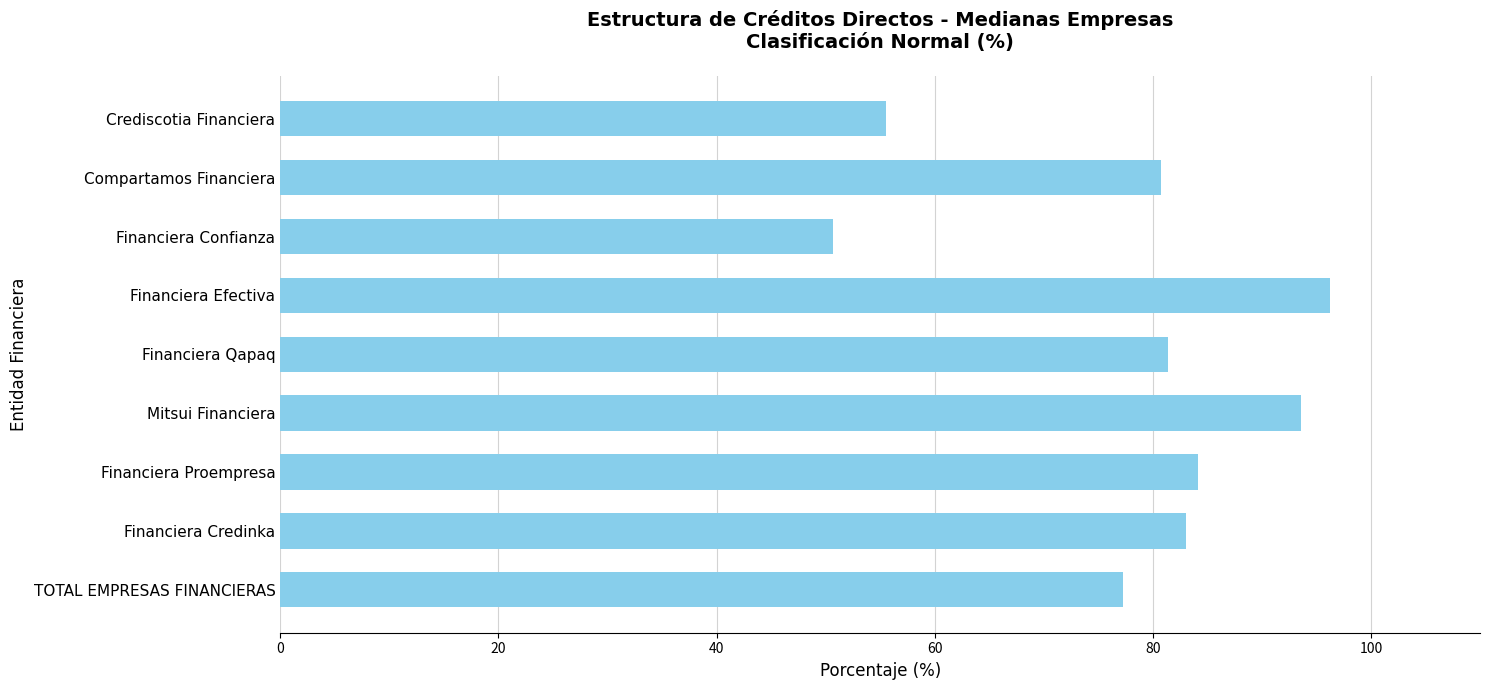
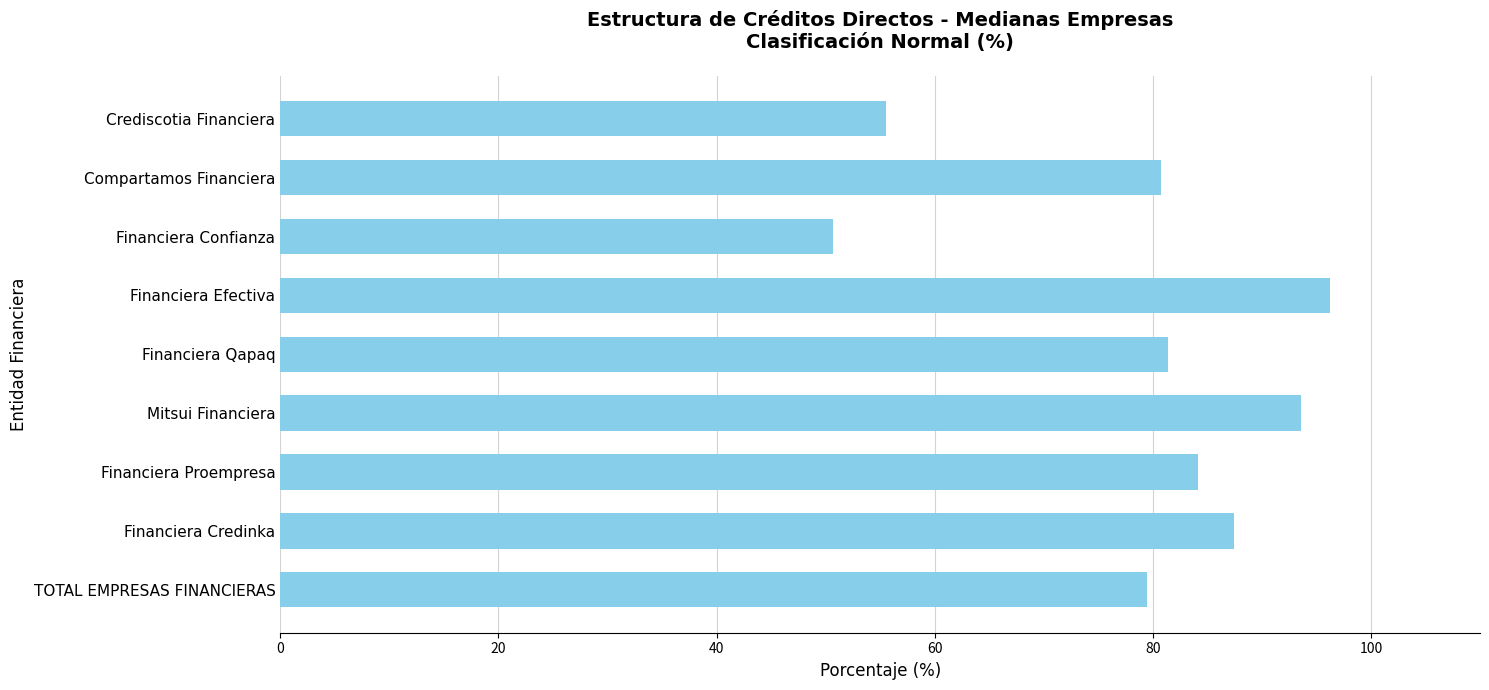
  {
    "Crediscotia Financiera": 55.6,
    "Compartamos Financiera": 80.8,
    "Financiera Confianza": 50.7,
    "Financiera Efectiva": 96.3,
    "Financiera Qapaq": 81.4,
    "Mitsui Financiera": 93.6,
    "Financiera Proempresa": 84.1,
-   "Financiera Credinka": 83.0,
-   "TOTAL EMPRESAS FINANCIERAS": 77.3
+   "Financiera Credinka": 87.4,
+   "TOTAL EMPRESAS FINANCIERAS": 79.4
  }
